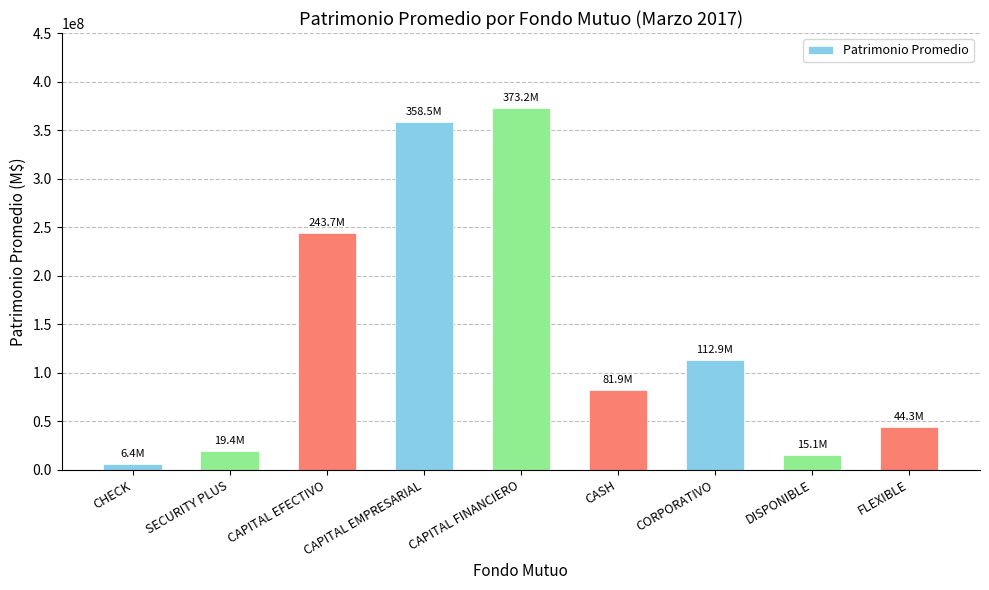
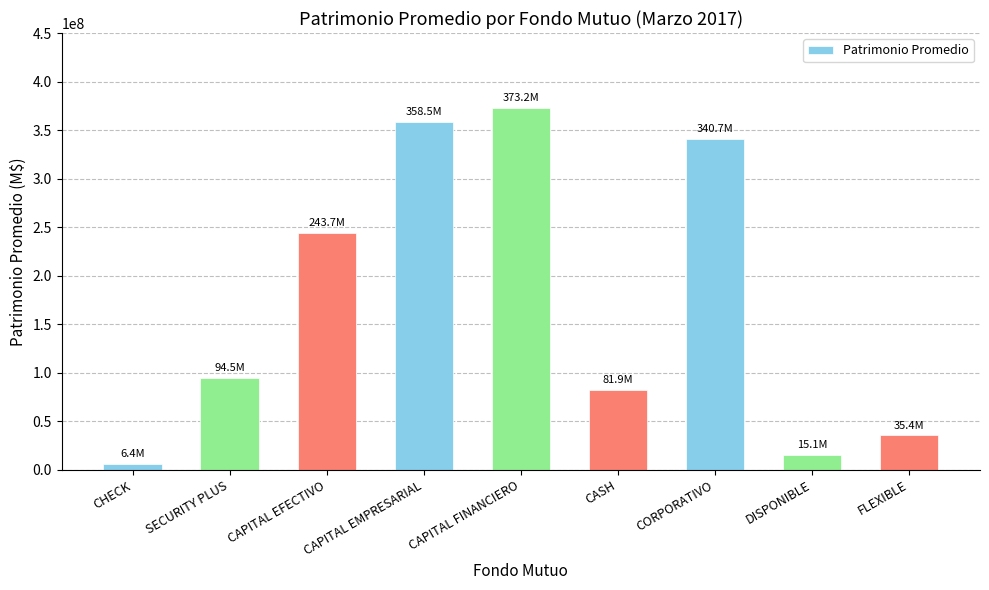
  {
    "CHECK": "6.4M",
-   "SECURITY PLUS": "19.4M",
+   "SECURITY PLUS": "94.5M",
    "CAPITAL EFECTIVO": "243.7M",
    "CAPITAL EMPRESARIAL": "358.5M",
    "CAPITAL FINANCIERO": "373.2M",
    "CASH": "81.9M",
-   "CORPORATIVO": "112.9M",
+   "CORPORATIVO": "340.7M",
    "DISPONIBLE": "15.1M",
-   "FLEXIBLE": "44.3M"
+   "FLEXIBLE": "35.4M"
  }
